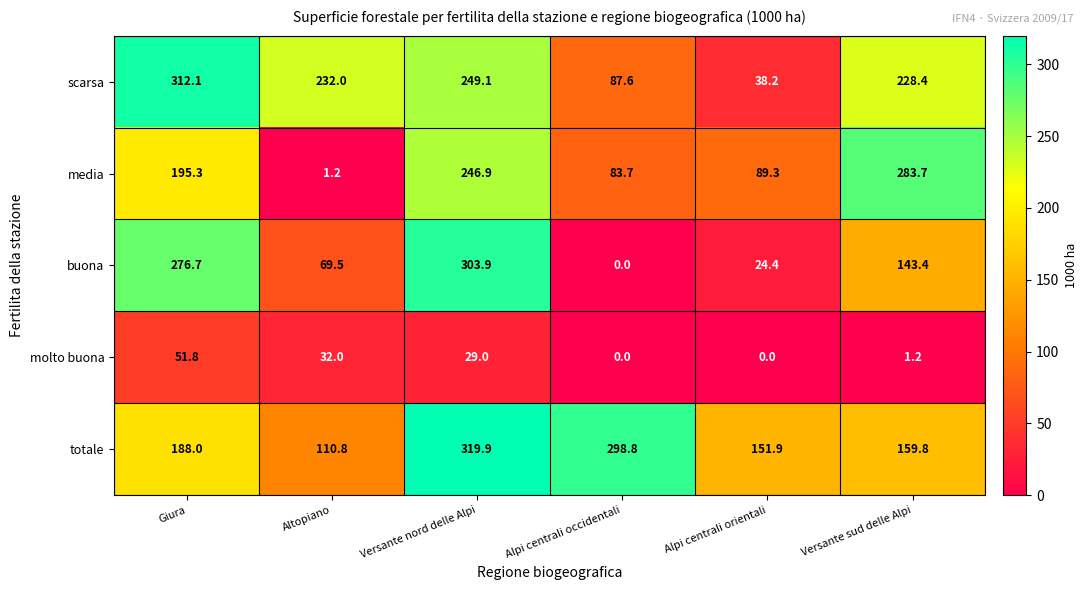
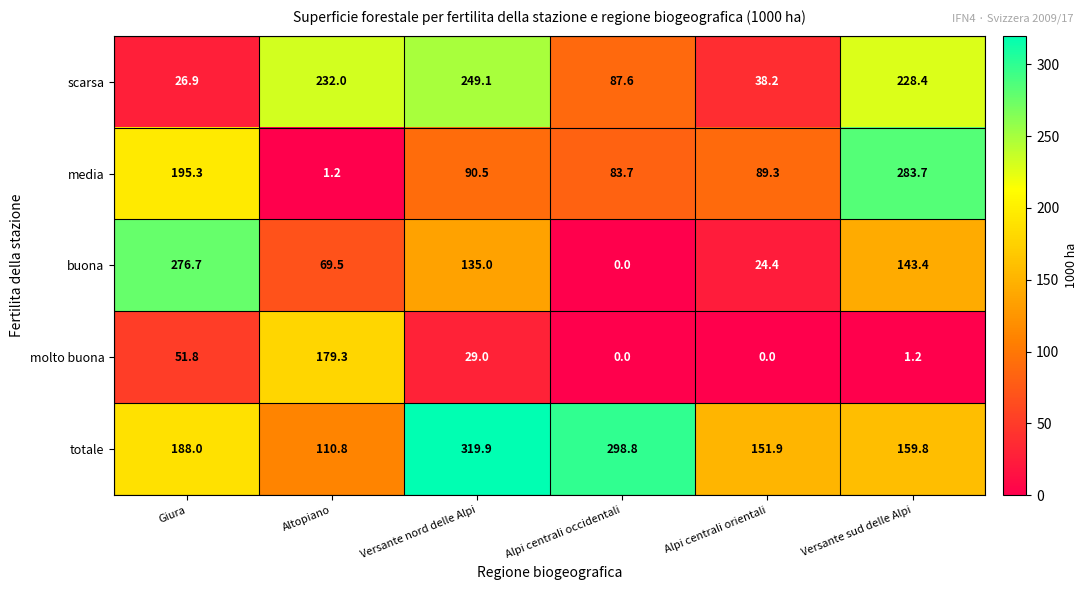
  {
    "scarsa": {
-     "Giura": 312.1,
+     "Giura": 26.9,
      "Altopiano": 232.0,
      "Versante nord delle Alpi": 249.1,
      "Alpi centrali occidentali": 87.6,
      "Alpi centrali orientali": 38.2,
      "Versante sud delle Alpi": 228.4
    },
    "media": {
      "Giura": 195.3,
      "Altopiano": 1.2,
-     "Versante nord delle Alpi": 246.9,
+     "Versante nord delle Alpi": 90.5,
      "Alpi centrali occidentali": 83.7,
      "Alpi centrali orientali": 89.3,
      "Versante sud delle Alpi": 283.7
    },
    "buona": {
      "Giura": 276.7,
      "Altopiano": 69.5,
-     "Versante nord delle Alpi": 303.9,
+     "Versante nord delle Alpi": 135.0,
      "Alpi centrali occidentali": 0.0,
      "Alpi centrali orientali": 24.4,
      "Versante sud delle Alpi": 143.4
    },
    "molto buona": {
      "Giura": 51.8,
-     "Altopiano": 32.0,
+     "Altopiano": 179.3,
      "Versante nord delle Alpi": 29.0,
      "Alpi centrali occidentali": 0.0,
      "Alpi centrali orientali": 0.0,
      "Versante sud delle Alpi": 1.2
    },
    "totale": {
      "Giura": 188.0,
      "Altopiano": 110.8,
      "Versante nord delle Alpi": 319.9,
      "Alpi centrali occidentali": 298.8,
      "Alpi centrali orientali": 151.9,
      "Versante sud delle Alpi": 159.8
    }
  }
